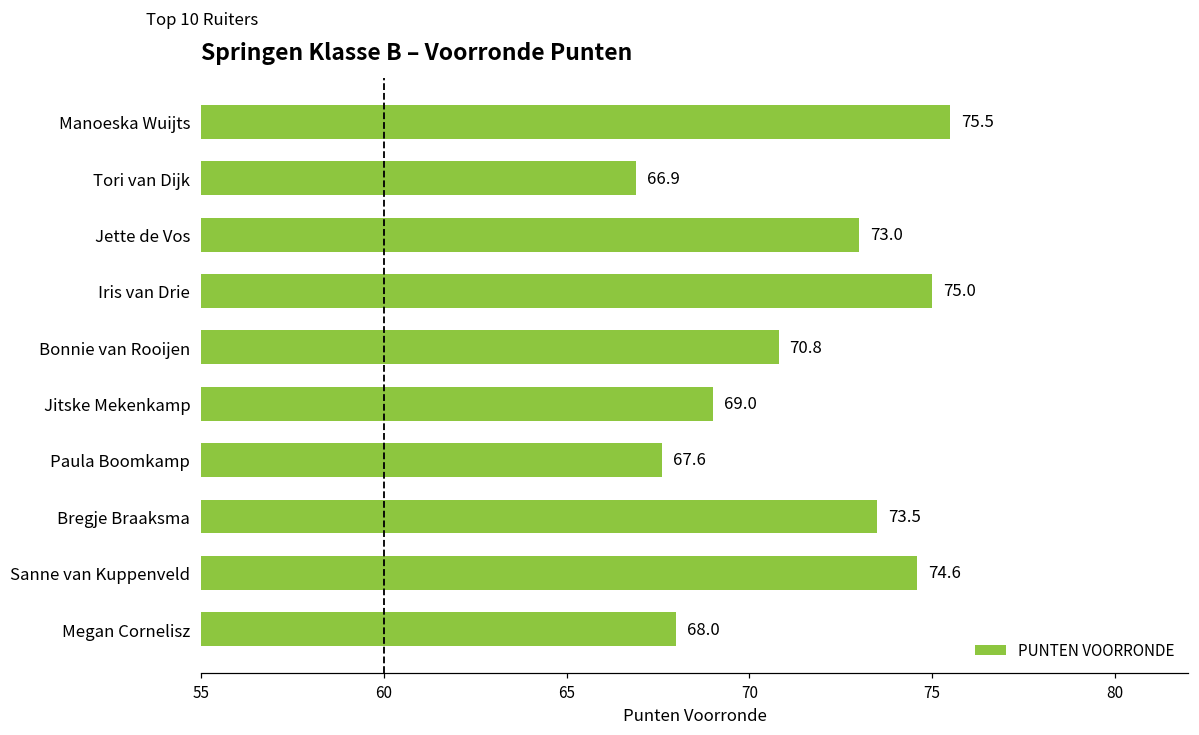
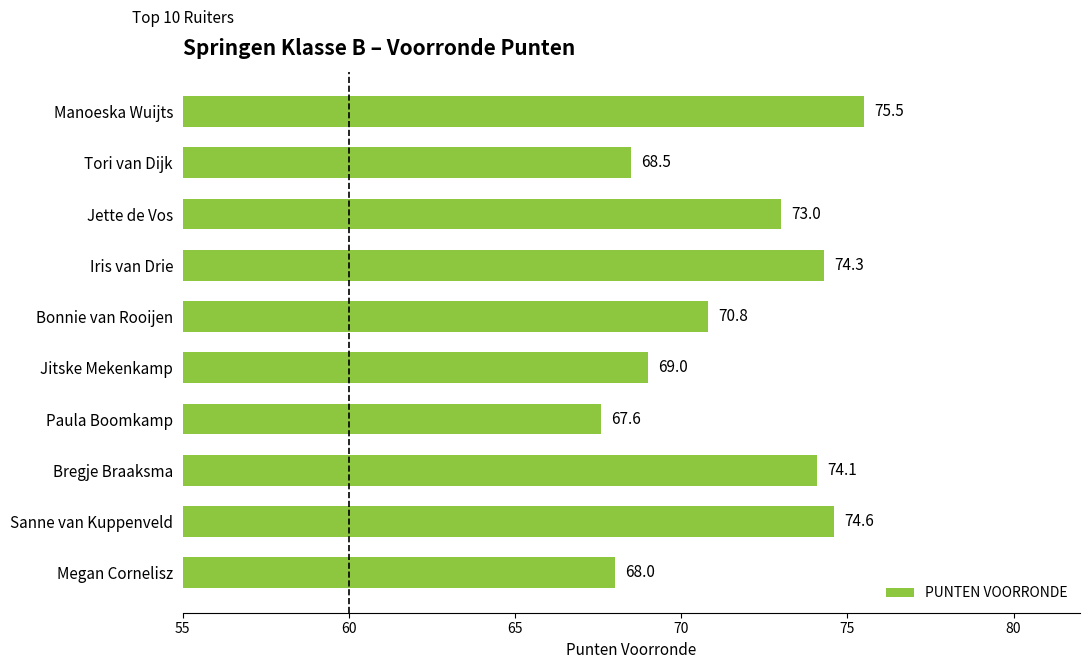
  {
    "Manoeska Wuijts": 75.5,
-   "Tori van Dijk": 66.9,
+   "Tori van Dijk": 68.5,
    "Jette de Vos": 73.0,
-   "Iris van Drie": 75.0,
+   "Iris van Drie": 74.3,
    "Bonnie van Rooijen": 70.8,
    "Jitske Mekenkamp": 69.0,
    "Paula Boomkamp": 67.6,
-   "Bregje Braaksma": 73.5,
+   "Bregje Braaksma": 74.1,
    "Sanne van Kuppenveld": 74.6,
    "Megan Cornelisz": 68.0
  }
